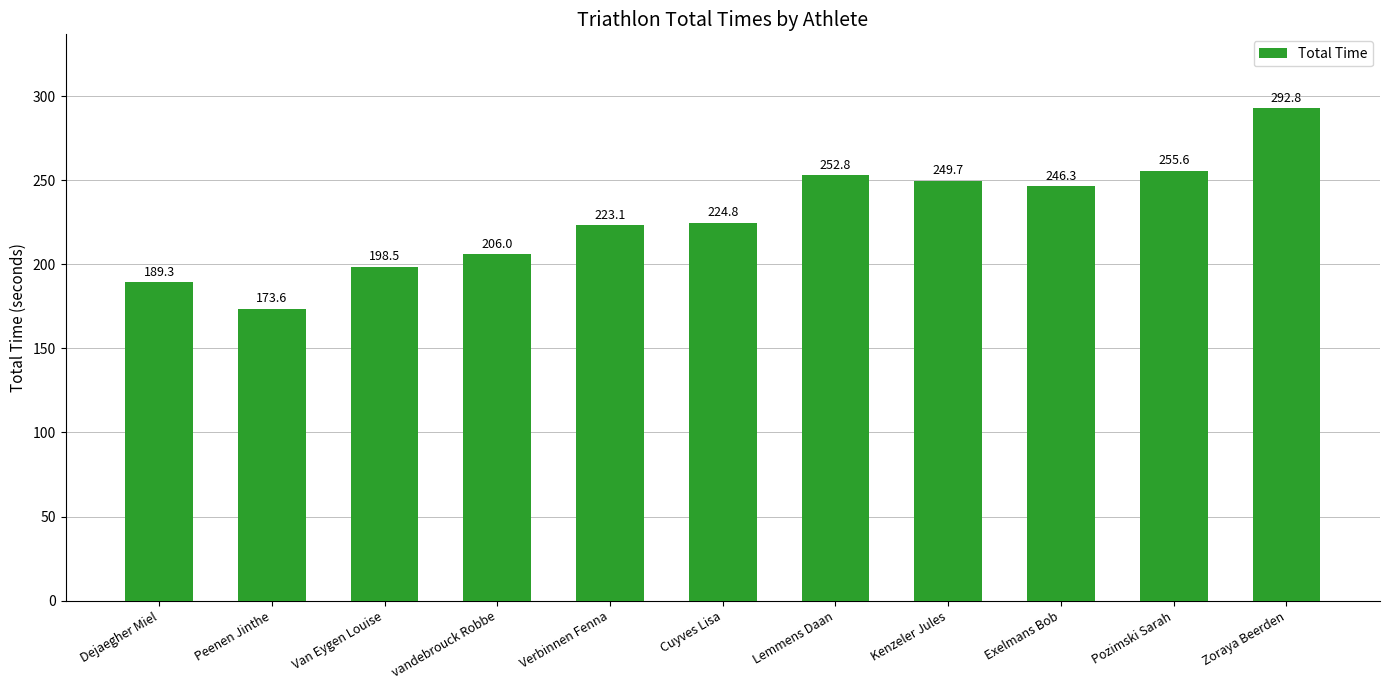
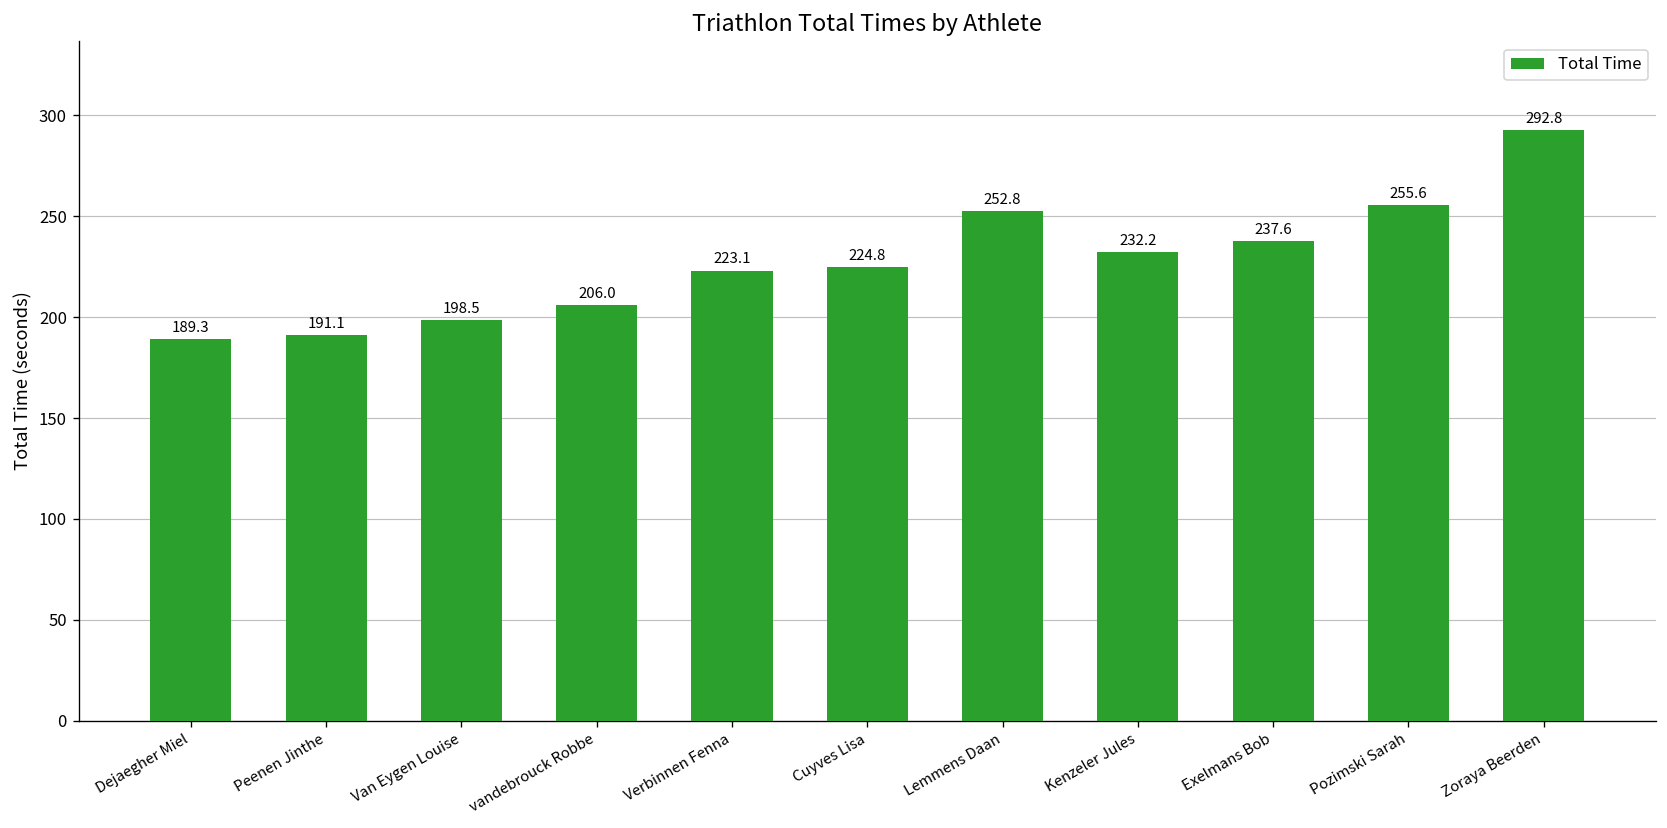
  {
    "Dejaegher Miel": 189.3,
-   "Peenen Jinthe": 173.6,
+   "Peenen Jinthe": 191.1,
    "Van Eygen Louise": 198.5,
    "vandebrouck Robbe": 206.0,
    "Verbinnen Fenna": 223.1,
    "Cuyves Lisa": 224.8,
    "Lemmens Daan": 252.8,
-   "Kenzeler Jules": 249.7,
-   "Exelmans Bob": 246.3,
+   "Kenzeler Jules": 232.2,
+   "Exelmans Bob": 237.6,
    "Pozimski Sarah": 255.6,
    "Zoraya Beerden": 292.8
  }
